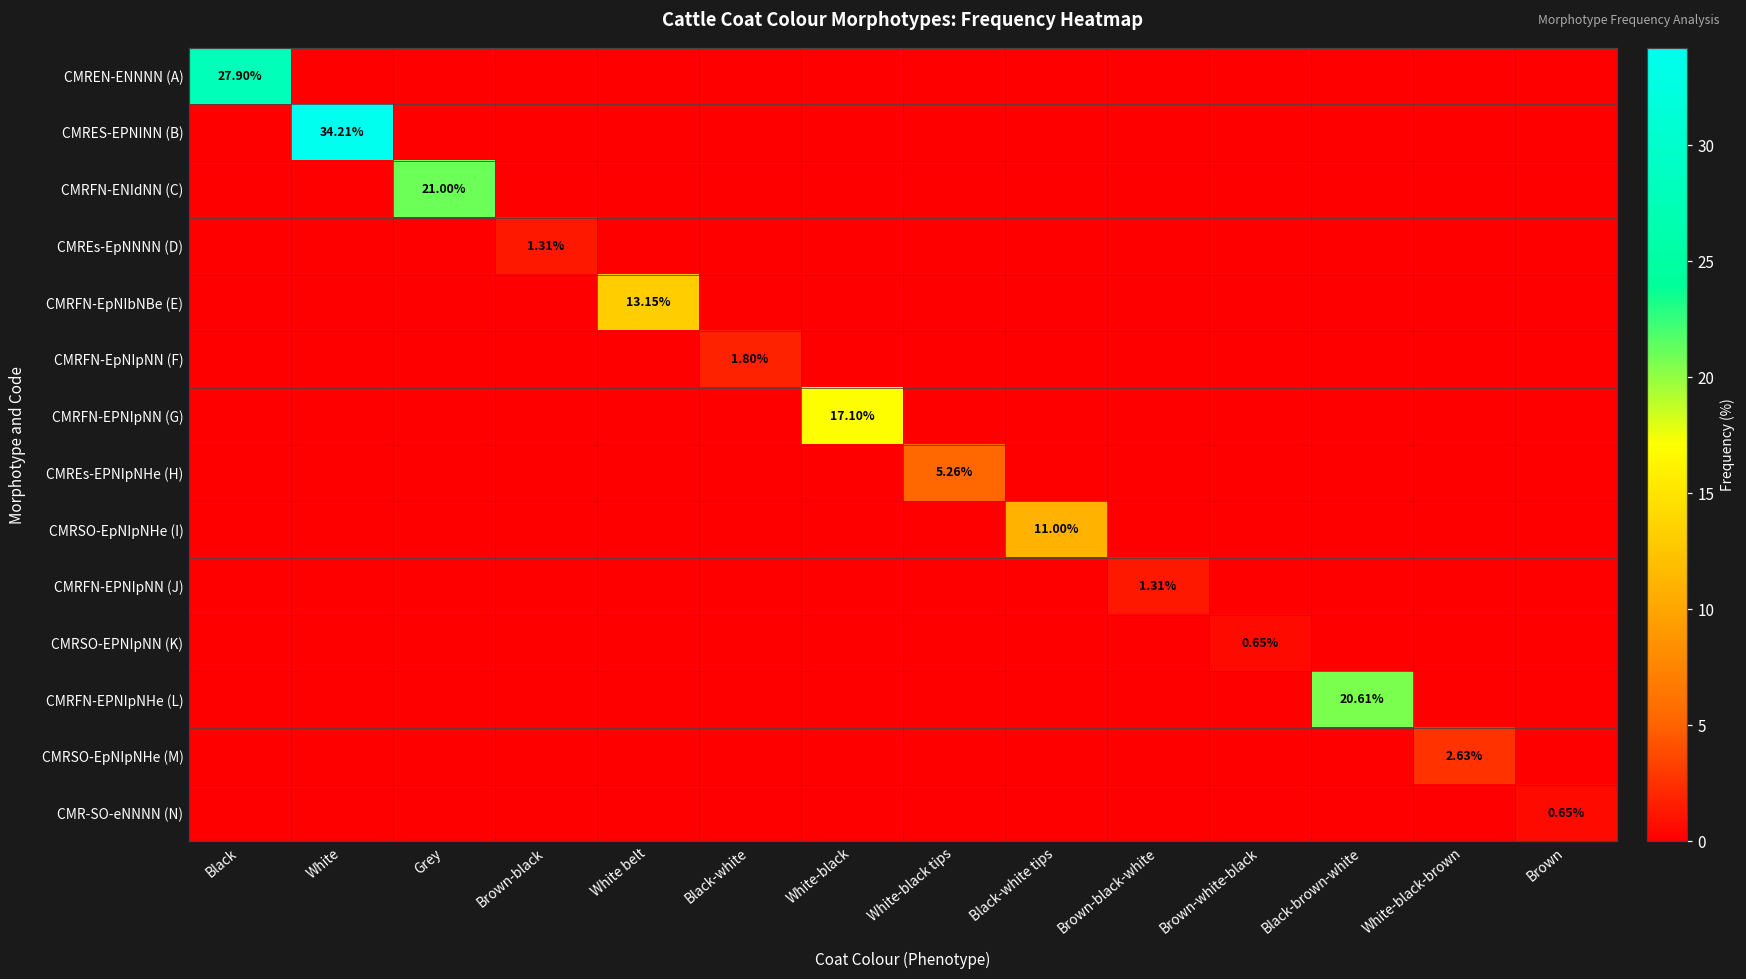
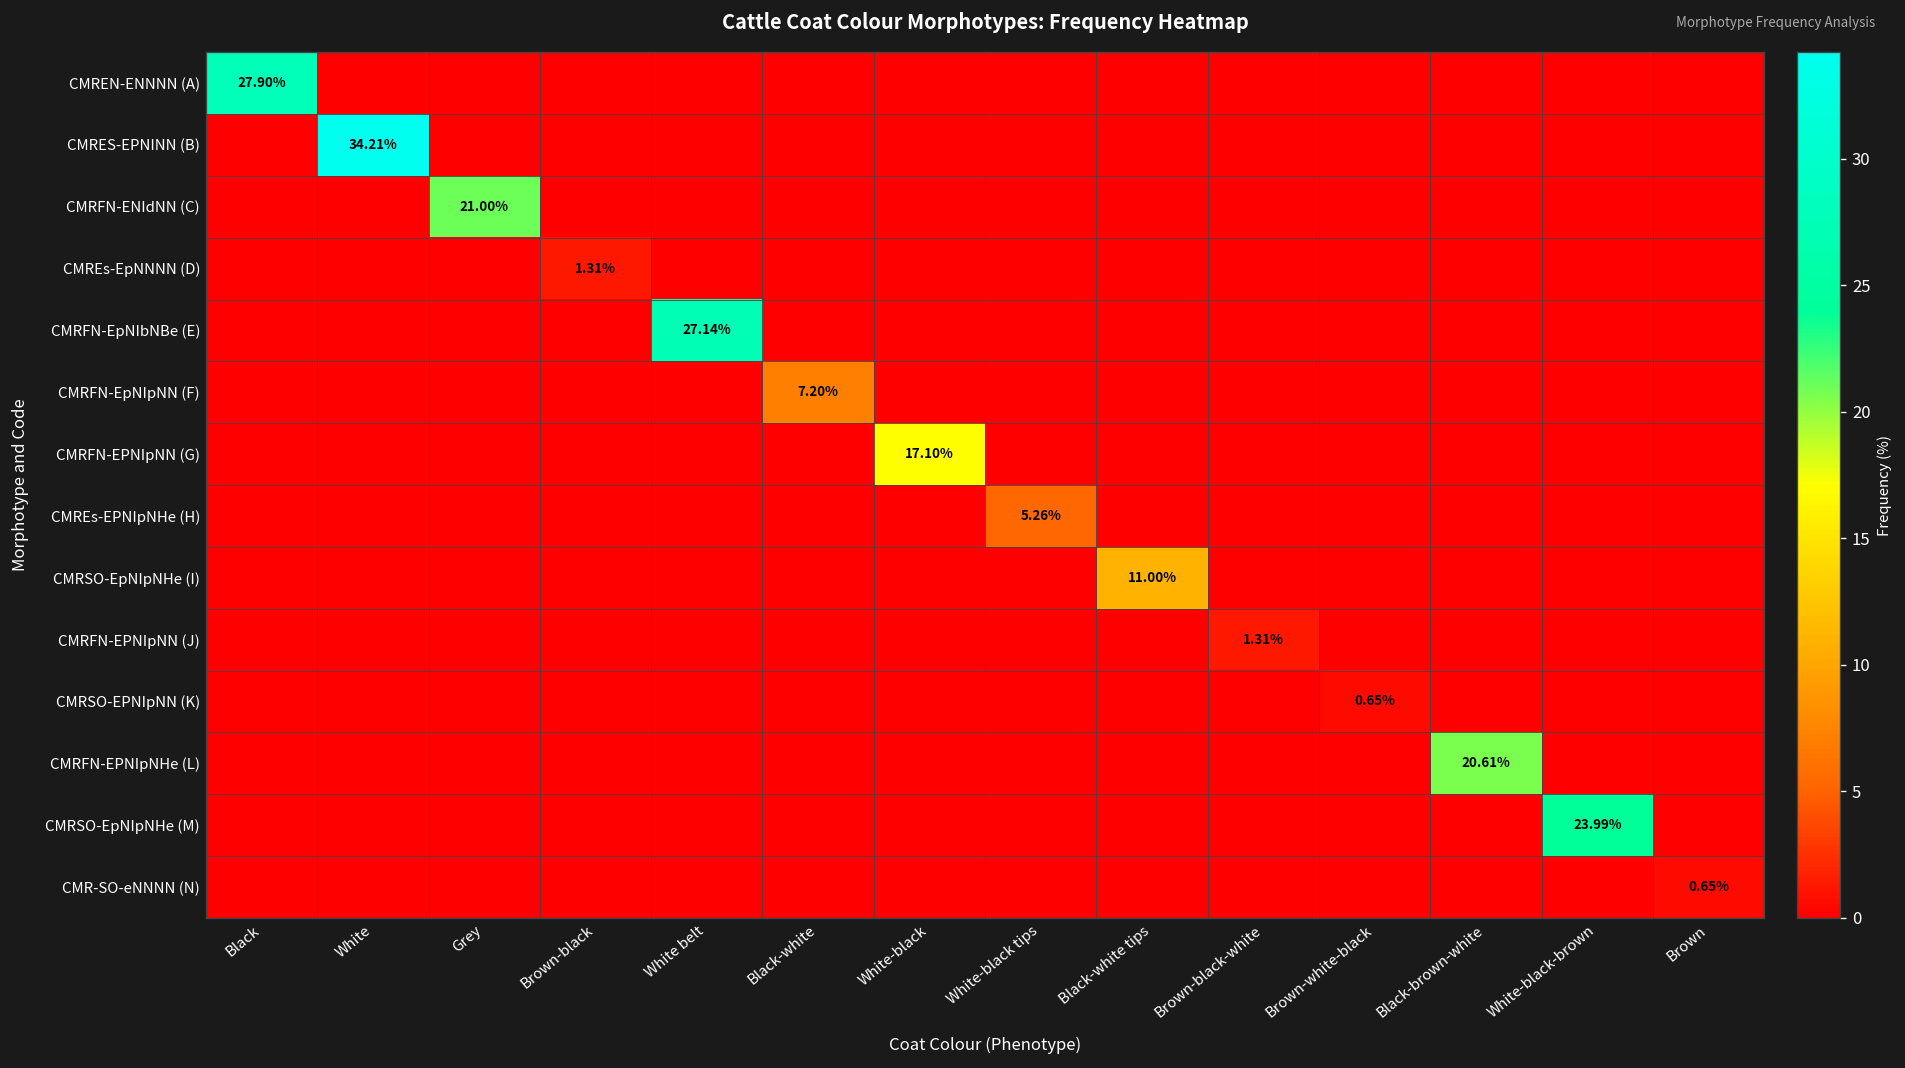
  {
    "CMREN-ENNNN (A)": {
      "Black": "27.90%"
    },
    "CMRES-EPNINN (B)": {
      "White": "34.21%"
    },
    "CMRFN-ENIdNN (C)": {
      "Grey": "21.00%"
    },
    "CMREs-EpNNNN (D)": {
      "Brown-black": "1.31%"
    },
    "CMRFN-EpNIbNBe (E)": {
-     "White belt": "13.15%"
+     "White belt": "27.14%"
    },
    "CMRFN-EpNIpNN (F)": {
-     "Black-white": "1.80%"
+     "Black-white": "7.20%"
    },
    "CMRFN-EPNIpNN (G)": {
      "White-black": "17.10%"
    },
    "CMREs-EPNIpNHe (H)": {
      "White-black tips": "5.26%"
    },
    "CMRSO-EpNIpNHe (I)": {
      "Black-white tips": "11.00%"
    },
    "CMRFN-EPNIpNN (J)": {
      "Brown-black-white": "1.31%"
    },
    "CMRSO-EPNIpNN (K)": {
      "Brown-white-black": "0.65%"
    },
    "CMRFN-EPNIpNHe (L)": {
      "Black-brown-white": "20.61%"
    },
    "CMRSO-EpNIpNHe (M)": {
-     "White-black-brown": "2.63%"
+     "White-black-brown": "23.99%"
    },
    "CMR-SO-eNNNN (N)": {
      "Brown": "0.65%"
    }
  }
